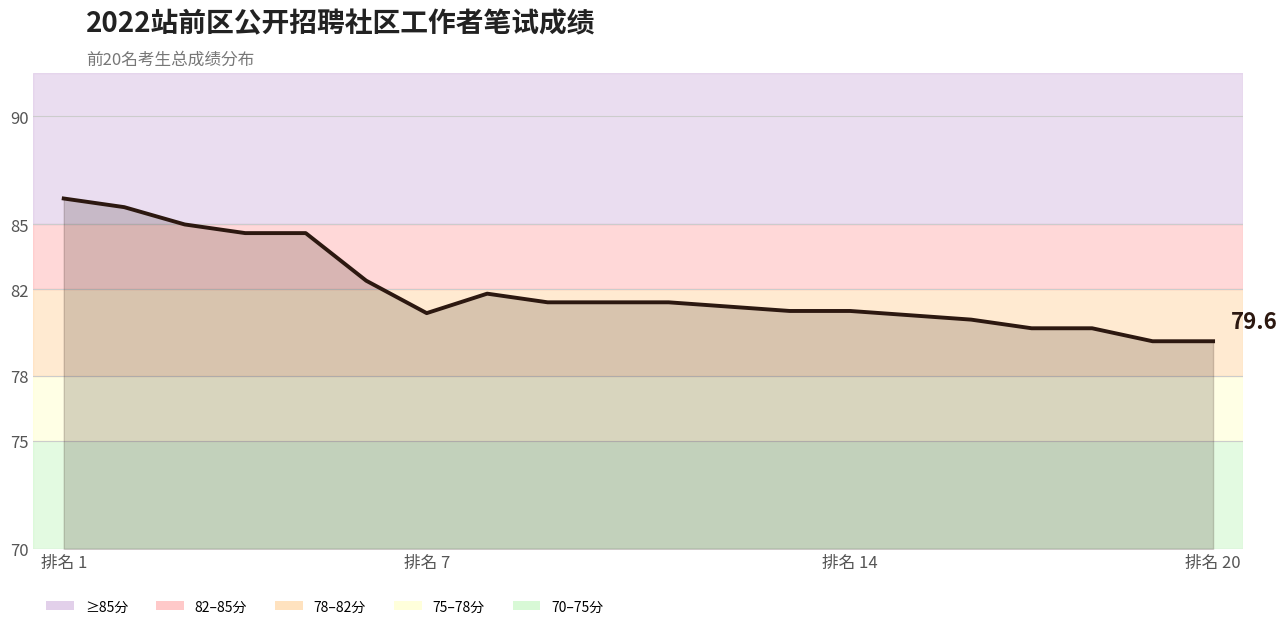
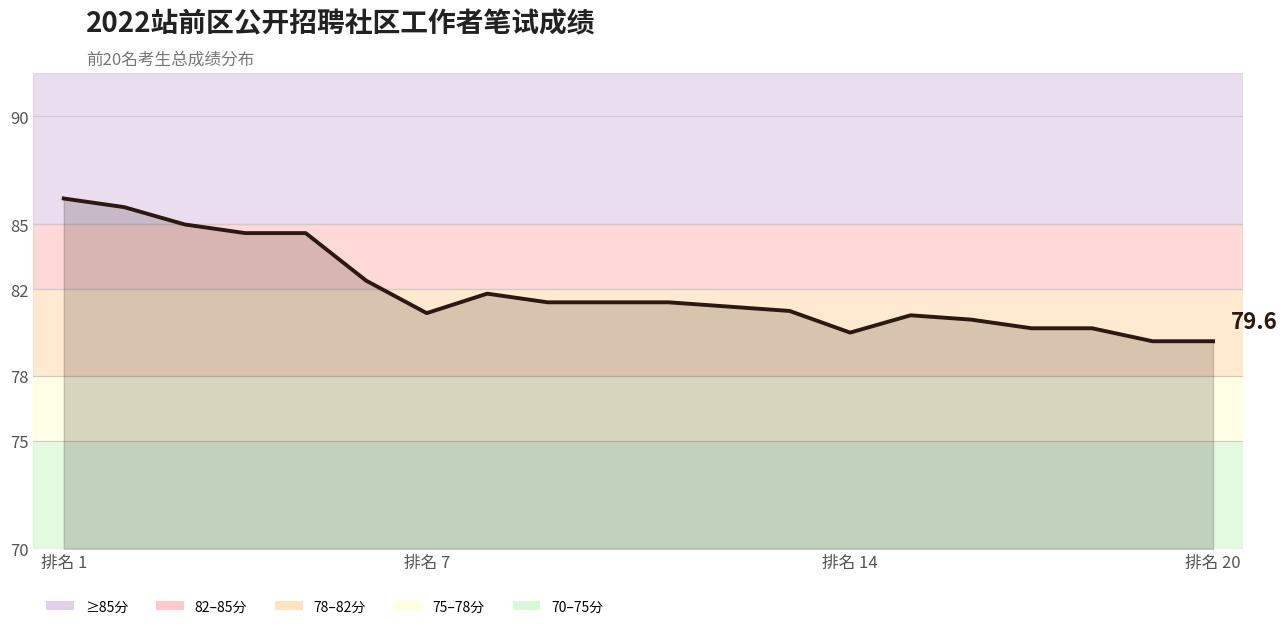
  {
    "排名 1": 86.2,
    "排名 7": 81,
-   "排名 14": 81
+   "排名 14": 80
  }
